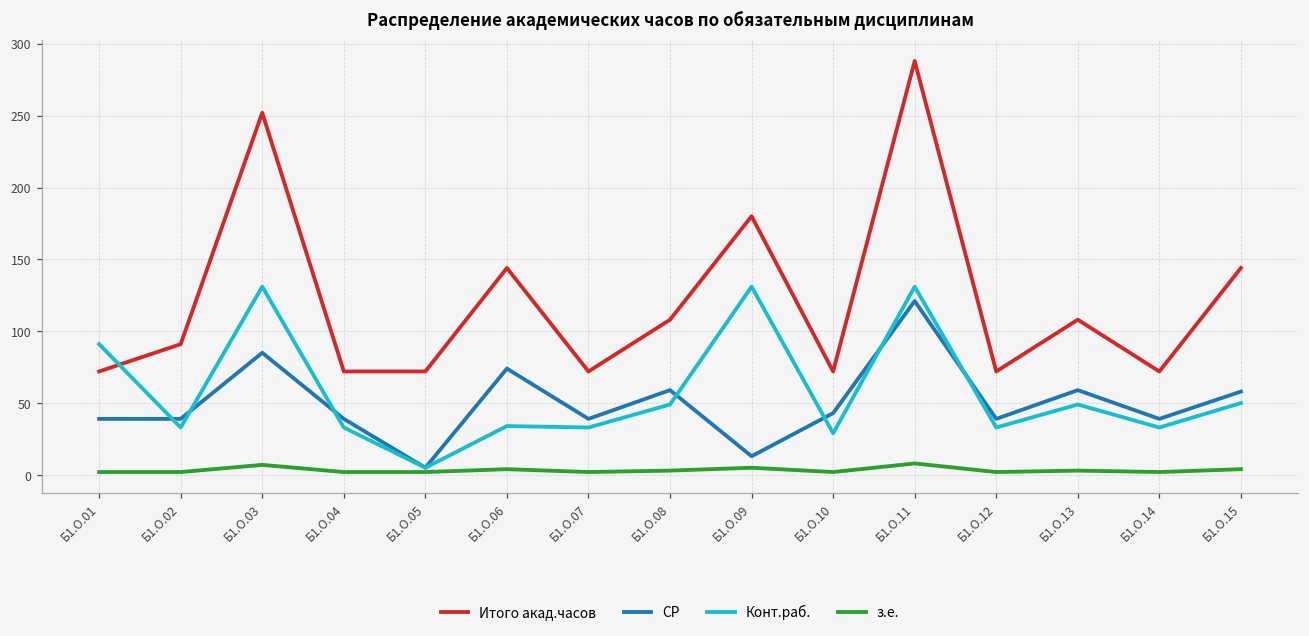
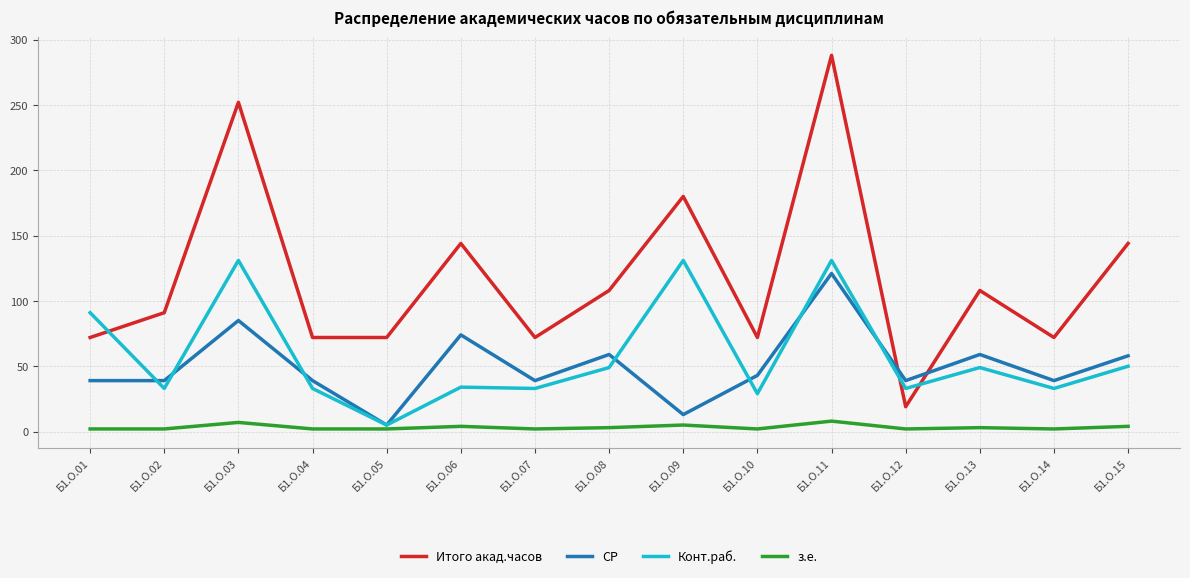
  {
    "Итого акад.часов": {
      "Б1.О.01": 72,
      "Б1.О.02": 91,
      "Б1.О.03": 252,
      "Б1.О.04": 72,
      "Б1.О.05": 72,
      "Б1.О.06": 144,
      "Б1.О.07": 72,
      "Б1.О.08": 108,
      "Б1.О.09": 180,
      "Б1.О.10": 72,
      "Б1.О.11": 288,
-     "Б1.О.12": 72,
+     "Б1.О.12": 19,
      "Б1.О.13": 108,
      "Б1.О.14": 72,
      "Б1.О.15": 144
    },
    "СР": {
      "Б1.О.01": 39,
      "Б1.О.02": 39,
      "Б1.О.03": 85,
      "Б1.О.04": 39,
      "Б1.О.06": 74,
      "Б1.О.07": 39,
      "Б1.О.08": 59,
      "Б1.О.09": 13,
      "Б1.О.10": 43,
      "Б1.О.11": 121,
      "Б1.О.12": 39,
      "Б1.О.13": 59,
      "Б1.О.14": 39,
      "Б1.О.15": 58
    },
    "Конт.раб.": {
      "Б1.О.01": 91,
      "Б1.О.02": 33,
      "Б1.О.03": 131,
      "Б1.О.04": 33,
      "Б1.О.06": 34,
      "Б1.О.07": 33,
      "Б1.О.08": 49,
      "Б1.О.09": 131,
      "Б1.О.10": 29,
      "Б1.О.11": 131,
      "Б1.О.12": 33,
      "Б1.О.13": 49,
      "Б1.О.14": 33,
      "Б1.О.15": 50
    },
    "з.е.": {
      "Б1.О.01": 2,
      "Б1.О.02": 2,
      "Б1.О.03": 7,
      "Б1.О.04": 2,
      "Б1.О.05": 2,
      "Б1.О.06": 4,
      "Б1.О.07": 2,
      "Б1.О.08": 3,
      "Б1.О.09": 5,
      "Б1.О.10": 2,
      "Б1.О.11": 8,
      "Б1.О.12": 2,
      "Б1.О.13": 3,
      "Б1.О.14": 2,
      "Б1.О.15": 4
    }
  }
